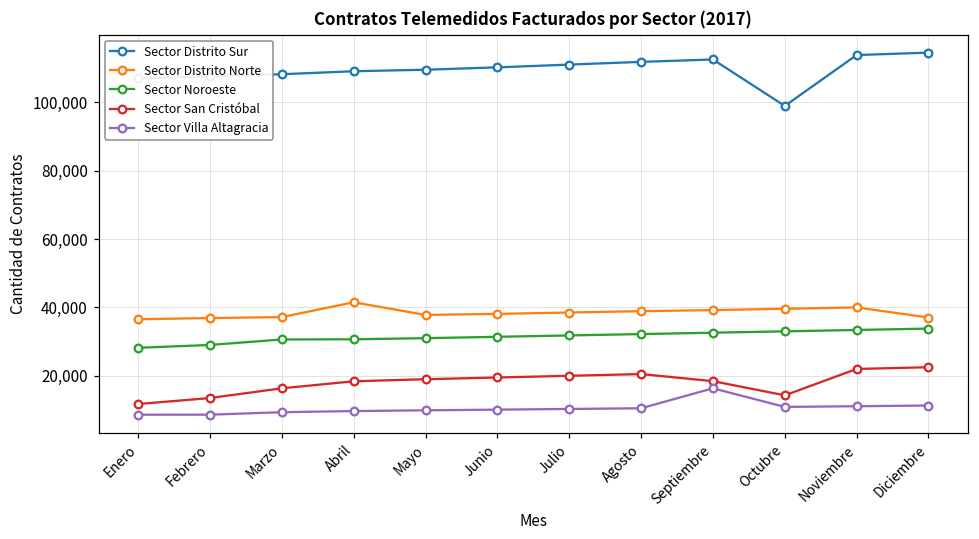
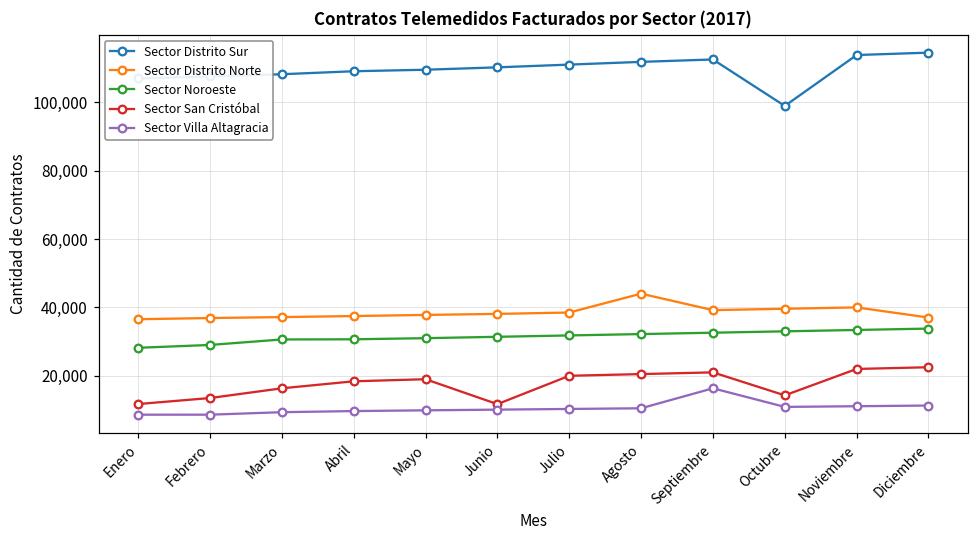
  {
    "Sector Distrito Sur": {
      "Marzo": "108,000",
      "Abril": "109,000",
      "Mayo": "110,000",
      "Junio": "110,000",
      "Julio": "111,000",
      "Agosto": "112,000",
      "Septiembre": "113,000",
      "Octubre": "99,000",
      "Noviembre": "114,000",
      "Diciembre": "115,000"
    },
    "Sector Distrito Norte": {
      "Enero": "37,000",
      "Febrero": "37,000",
      "Marzo": "37,000",
-     "Abril": "41,000",
+     "Abril": "37,000",
      "Mayo": "38,000",
      "Junio": "38,000",
      "Julio": "39,000",
-     "Agosto": "39,000",
+     "Agosto": "44,000",
      "Septiembre": "39,000",
      "Octubre": "40,000",
      "Noviembre": "40,000",
      "Diciembre": "37,000"
    },
    "Sector Noroeste": {
      "Enero": "28,000",
      "Febrero": "29,000",
      "Marzo": "31,000",
      "Abril": "31,000",
      "Mayo": "31,000",
      "Junio": "31,000",
      "Julio": "32,000",
      "Agosto": "32,000",
      "Septiembre": "33,000",
      "Octubre": "33,000",
      "Noviembre": "33,000",
      "Diciembre": "34,000"
    },
    "Sector San Cristóbal": {
      "Enero": "12,000",
      "Febrero": "13,000",
      "Marzo": "16,000",
      "Abril": "18,000",
      "Mayo": "19,000",
-     "Junio": "20,000",
+     "Junio": "12,000",
      "Julio": "20,000",
      "Agosto": "21,000",
-     "Septiembre": "18,000",
+     "Septiembre": "21,000",
      "Octubre": "14,000",
      "Noviembre": "22,000",
      "Diciembre": "23,000"
    },
    "Sector Villa Altagracia": {
      "Enero": "9,000",
      "Febrero": "9,000",
      "Marzo": "9,000",
      "Abril": "10,000",
      "Mayo": "10,000",
      "Junio": "10,000",
      "Julio": "10,000",
      "Agosto": "11,000",
      "Septiembre": "16,000",
      "Octubre": "11,000",
      "Noviembre": "11,000",
      "Diciembre": "11,000"
    }
  }
